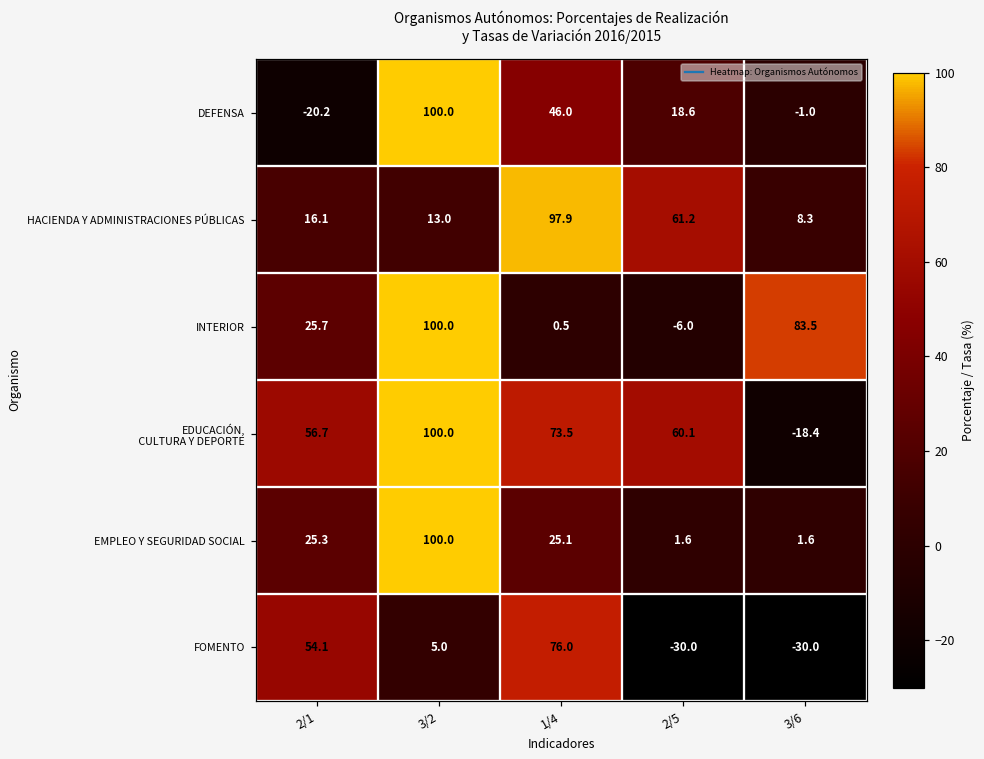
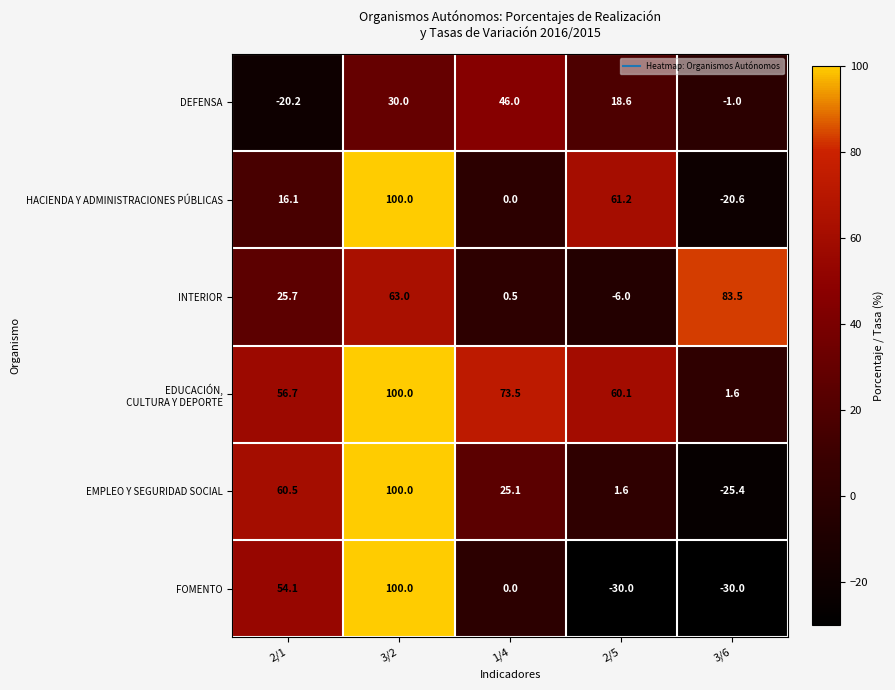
  {
    "DEFENSA": {
      "2/1": -20.2,
-     "3/2": 100.0,
+     "3/2": 30.0,
      "1/4": 46.0,
      "2/5": 18.6,
      "3/6": -1.0
    },
    "HACIENDA Y ADMINISTRACIONES PÚBLICAS": {
      "2/1": 16.1,
-     "3/2": 13.0,
-     "1/4": 97.9,
+     "3/2": 100.0,
+     "1/4": 0.0,
      "2/5": 61.2,
-     "3/6": 8.3
+     "3/6": -20.6
    },
    "INTERIOR": {
      "2/1": 25.7,
-     "3/2": 100.0,
+     "3/2": 63.0,
      "1/4": 0.5,
      "2/5": -6.0,
      "3/6": 83.5
    },
    "EDUCACIÓN, CULTURA Y DEPORTE": {
      "2/1": 56.7,
      "3/2": 100.0,
      "1/4": 73.5,
      "2/5": 60.1,
-     "3/6": -18.4
+     "3/6": 1.6
    },
    "EMPLEO Y SEGURIDAD SOCIAL": {
-     "2/1": 25.3,
+     "2/1": 60.5,
      "3/2": 100.0,
      "1/4": 25.1,
      "2/5": 1.6,
-     "3/6": 1.6
+     "3/6": -25.4
    },
    "FOMENTO": {
      "2/1": 54.1,
-     "3/2": 5.0,
-     "1/4": 76.0,
+     "3/2": 100.0,
+     "1/4": 0.0,
      "2/5": -30.0,
      "3/6": -30.0
    }
  }
